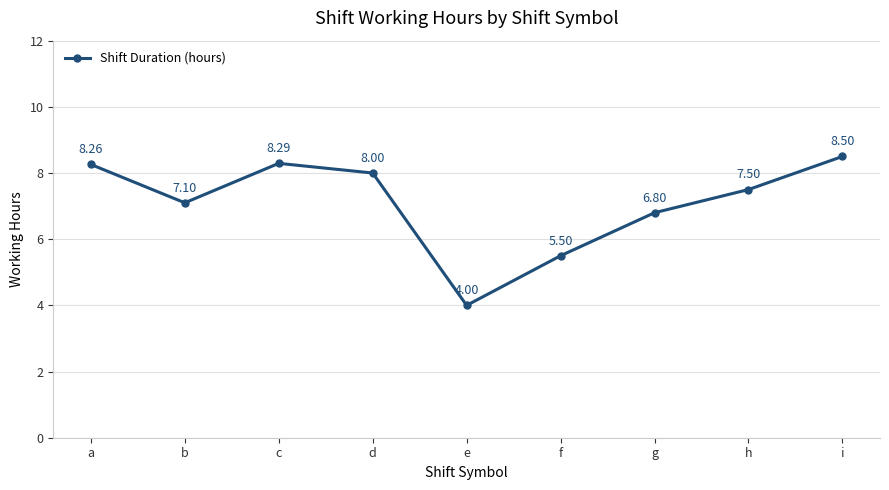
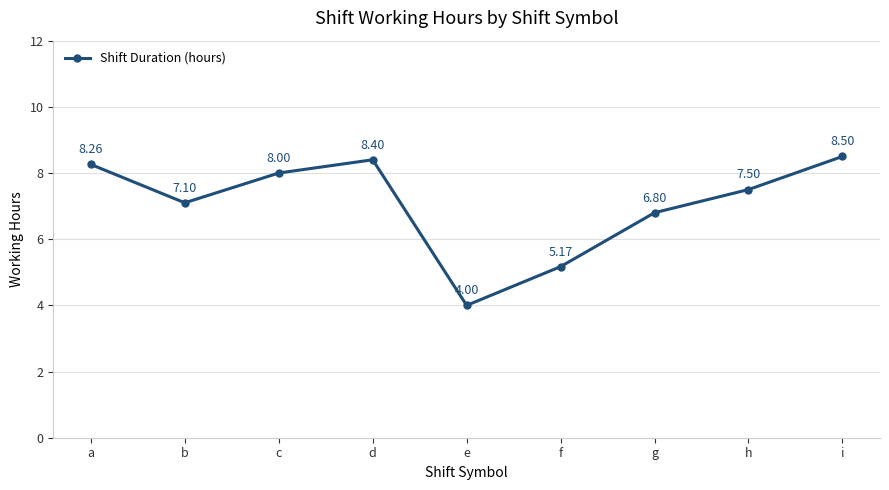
  {
    "a": 8.26,
    "b": 7.10,
-   "c": 8.29,
-   "d": 8.00,
+   "c": 8.00,
+   "d": 8.40,
    "e": 4.00,
-   "f": 5.50,
+   "f": 5.17,
    "g": 6.80,
    "h": 7.50,
    "i": 8.50
  }
